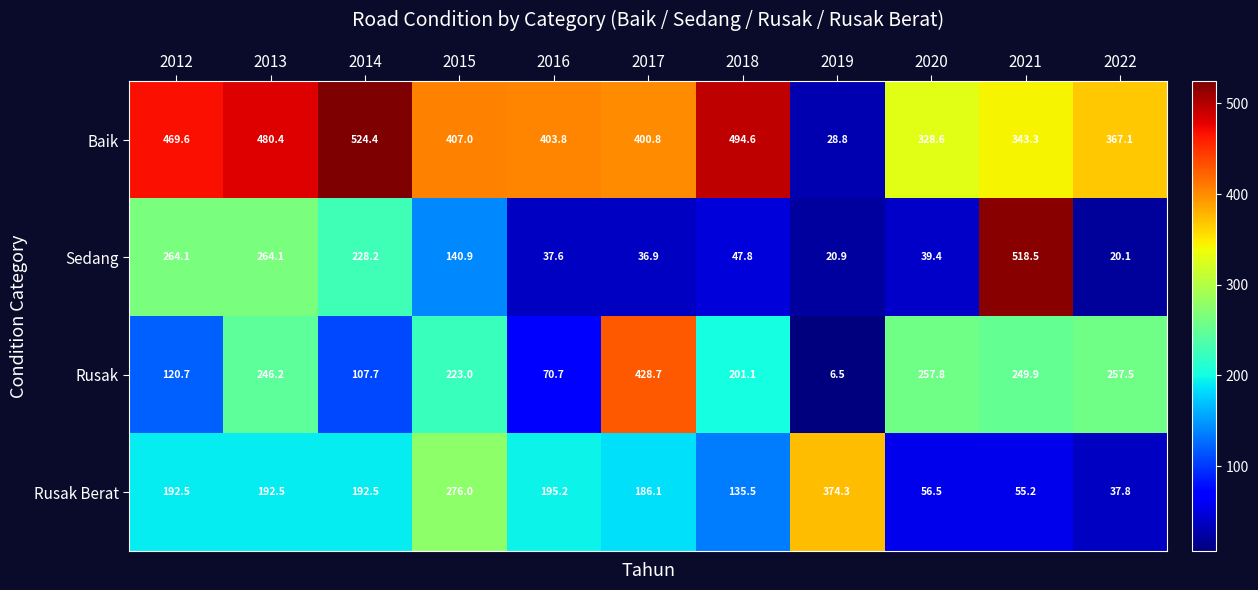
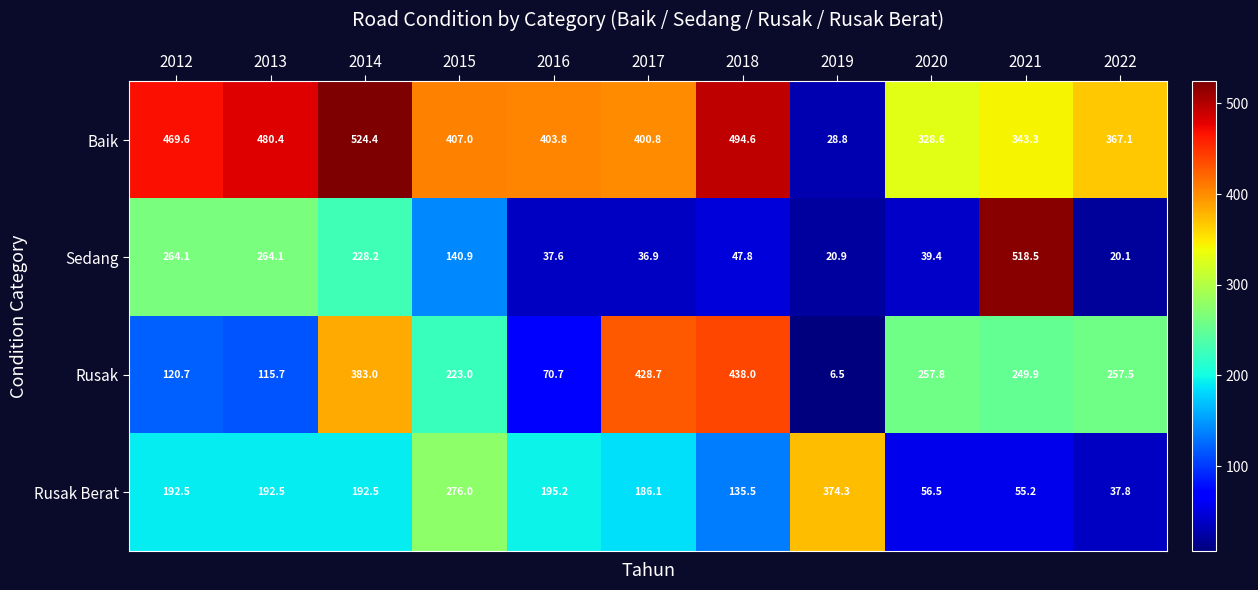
  {
    "Baik": {
      "2012": 469.6,
      "2013": 480.4,
      "2014": 524.4,
      "2015": 407.0,
      "2016": 403.8,
      "2017": 400.8,
      "2018": 494.6,
      "2019": 28.8,
      "2020": 328.6,
      "2021": 343.3,
      "2022": 367.1
    },
    "Sedang": {
      "2012": 264.1,
      "2013": 264.1,
      "2014": 228.2,
      "2015": 140.9,
      "2016": 37.6,
      "2017": 36.9,
      "2018": 47.8,
      "2019": 20.9,
      "2020": 39.4,
      "2021": 518.5,
      "2022": 20.1
    },
    "Rusak": {
      "2012": 120.7,
-     "2013": 246.2,
-     "2014": 107.7,
+     "2013": 115.7,
+     "2014": 383.0,
      "2015": 223.0,
      "2016": 70.7,
      "2017": 428.7,
-     "2018": 201.1,
+     "2018": 438.0,
      "2019": 6.5,
      "2020": 257.8,
      "2021": 249.9,
      "2022": 257.5
    },
    "Rusak Berat": {
      "2012": 192.5,
      "2013": 192.5,
      "2014": 192.5,
      "2015": 276.0,
      "2016": 195.2,
      "2017": 186.1,
      "2018": 135.5,
      "2019": 374.3,
      "2020": 56.5,
      "2021": 55.2,
      "2022": 37.8
    }
  }
